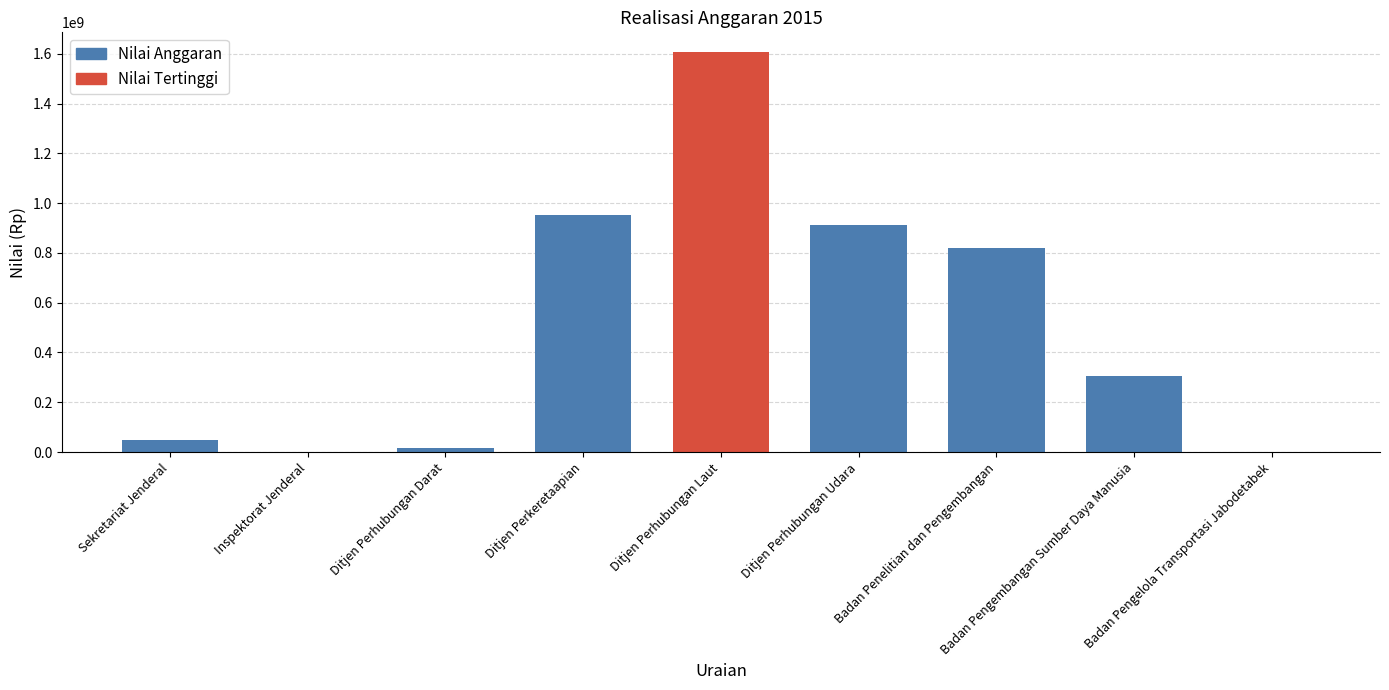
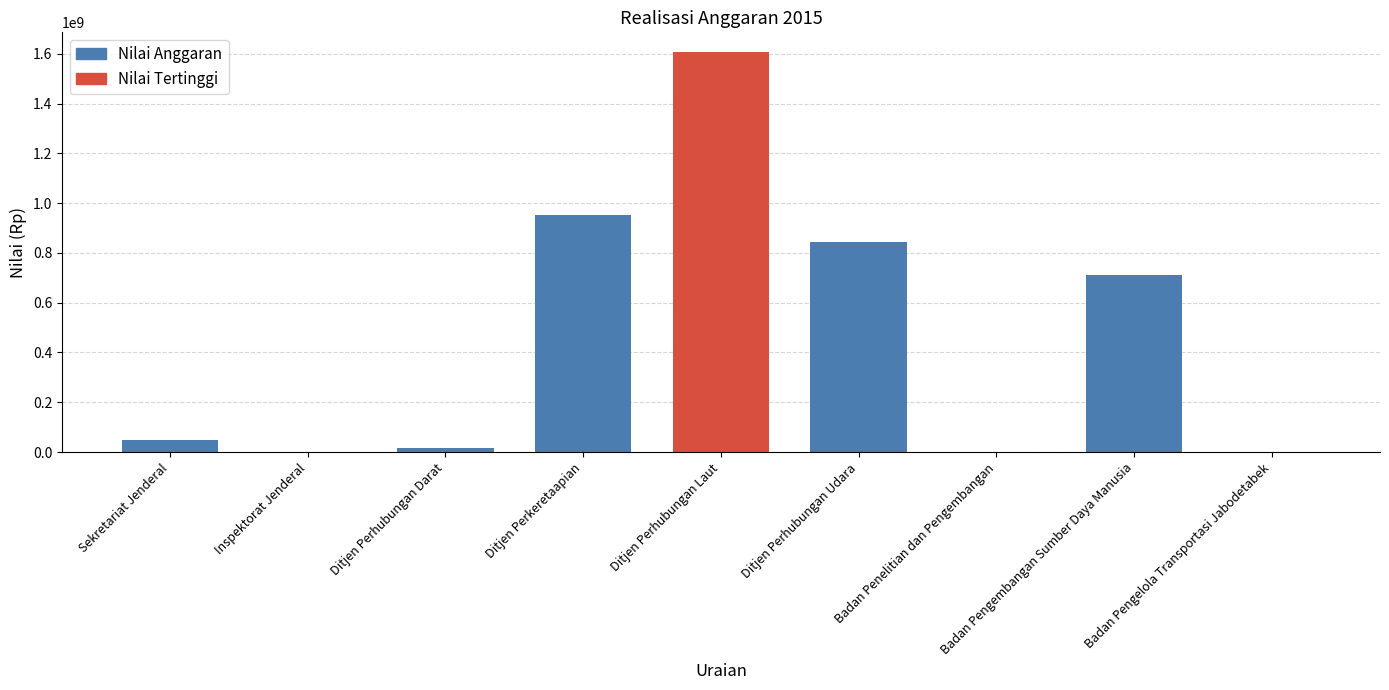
  {
    "Sekretariat Jenderal": 50000000,
    "Ditjen Perhubungan Darat": 20000000,
    "Ditjen Perkeretaapian": 950000000,
    "Ditjen Perhubungan Laut": 1610000000,
-   "Ditjen Perhubungan Udara": 910000000,
-   "Badan Penelitian dan Pengembangan": 820000000,
-   "Badan Pengembangan Sumber Daya Manusia": 300000000,
+   "Ditjen Perhubungan Udara": 850000000,
+   "Badan Penelitian dan Pengembangan": 0,
+   "Badan Pengembangan Sumber Daya Manusia": 710000000,
    "Badan Pengelola Transportasi Jabodetabek": 0
  }
